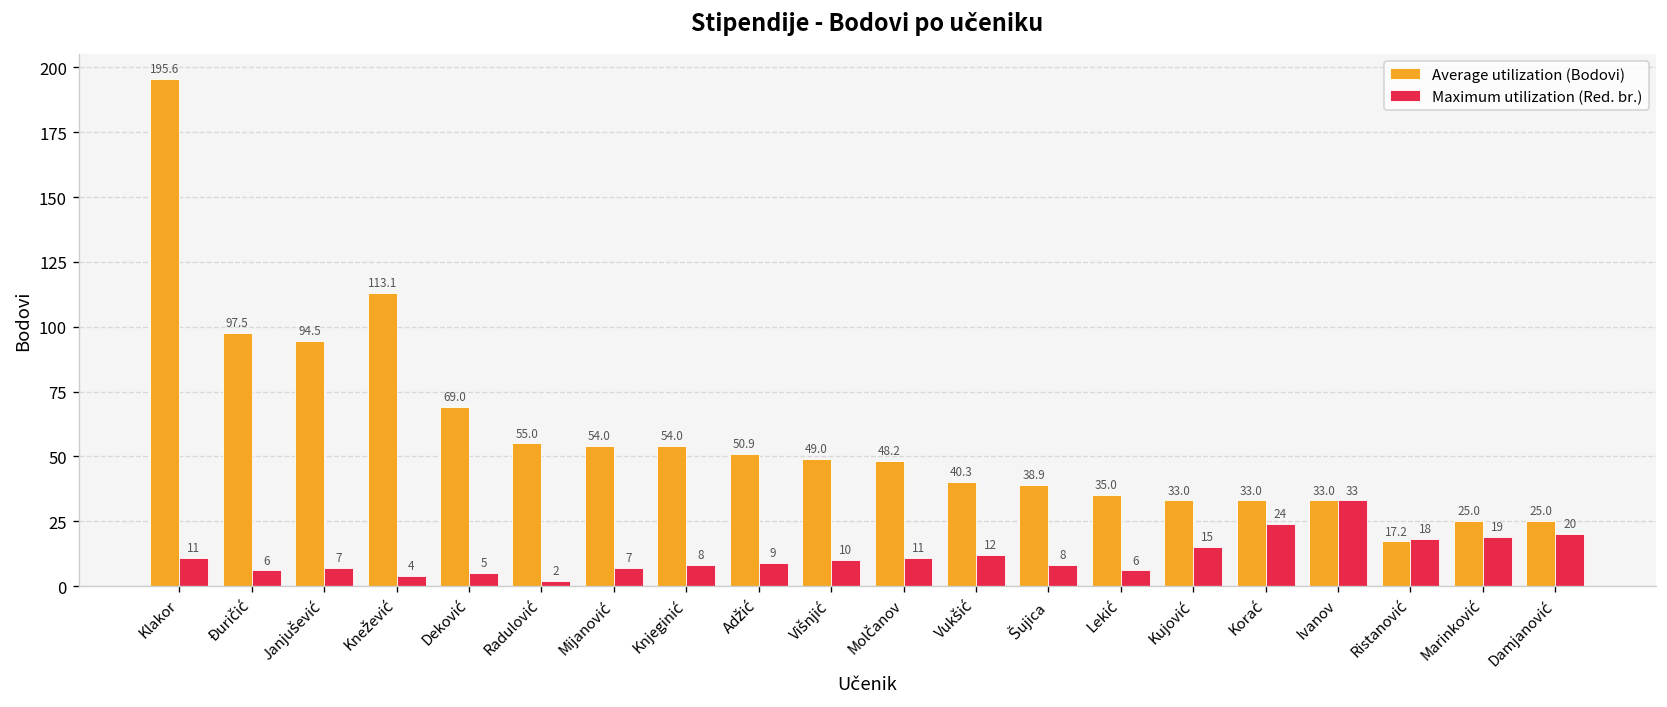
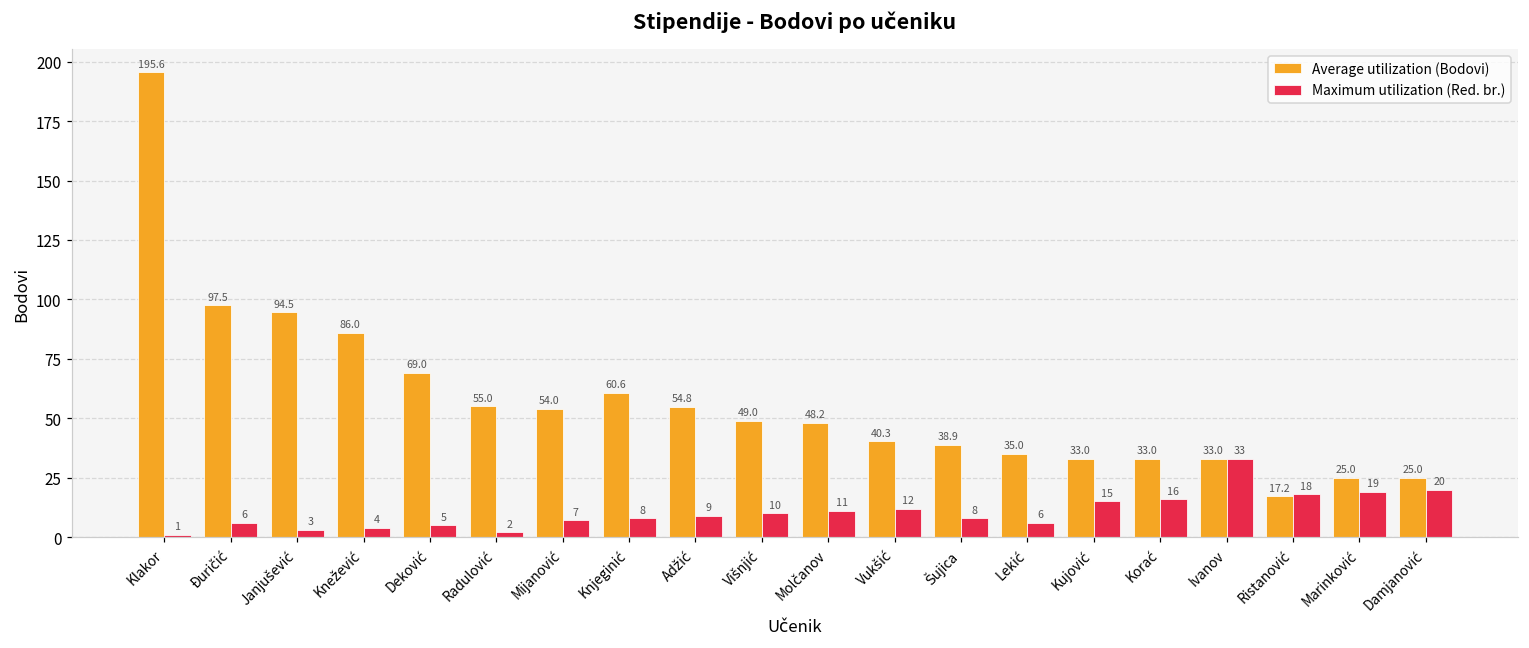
  {
    "Average utilization (Bodovi)": {
      "Klakor": 195.6,
      "Đuričić": 97.5,
      "Janjušević": 94.5,
-     "Knežević": 113.1,
+     "Knežević": 86.0,
      "Deković": 69.0,
      "Radulović": 55.0,
      "Mijanović": 54.0,
-     "Knjeginić": 54.0,
-     "Adžić": 50.9,
+     "Knjeginić": 60.6,
+     "Adžić": 54.8,
      "Višnjić": 49.0,
      "Molčanov": 48.2,
      "Vukšić": 40.3,
      "Šujica": 38.9,
      "Lekić": 35.0,
      "Kujović": 33.0,
      "Korać": 33.0,
      "Ivanov": 33.0,
      "Ristanović": 17.2,
      "Marinković": 25.0,
      "Damjanović": 25.0
    },
    "Maximum utilization (Red. br.)": {
-     "Klakor": 11,
+     "Klakor": 1,
      "Đuričić": 6,
-     "Janjušević": 7,
+     "Janjušević": 3,
      "Knežević": 4,
      "Deković": 5,
      "Radulović": 2,
      "Mijanović": 7,
      "Knjeginić": 8,
      "Adžić": 9,
      "Višnjić": 10,
      "Molčanov": 11,
      "Vukšić": 12,
      "Šujica": 8,
      "Lekić": 6,
      "Kujović": 15,
-     "Korać": 24,
+     "Korać": 16,
      "Ivanov": 33,
      "Ristanović": 18,
      "Marinković": 19,
      "Damjanović": 20
    }
  }
